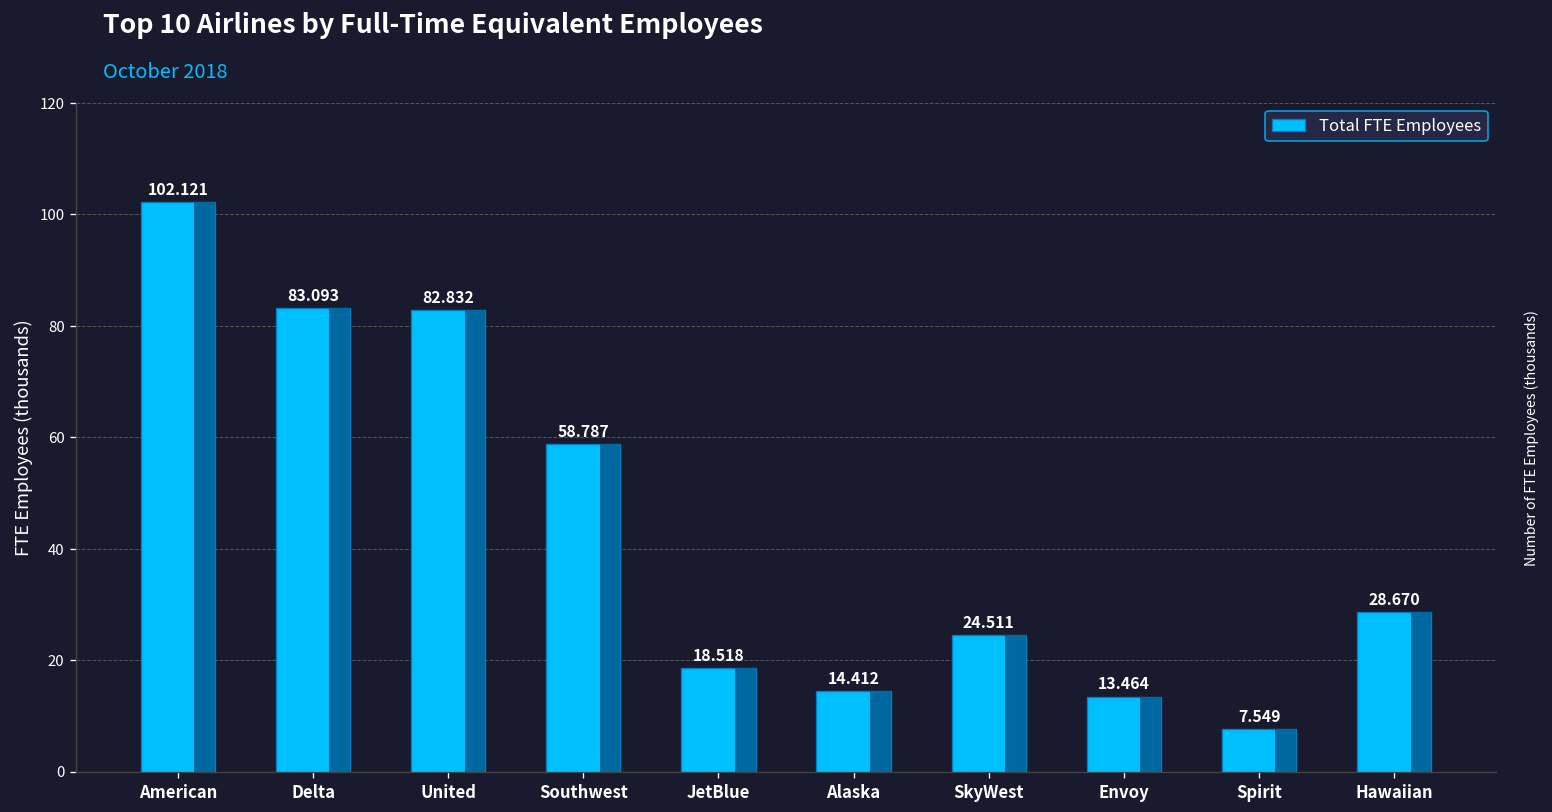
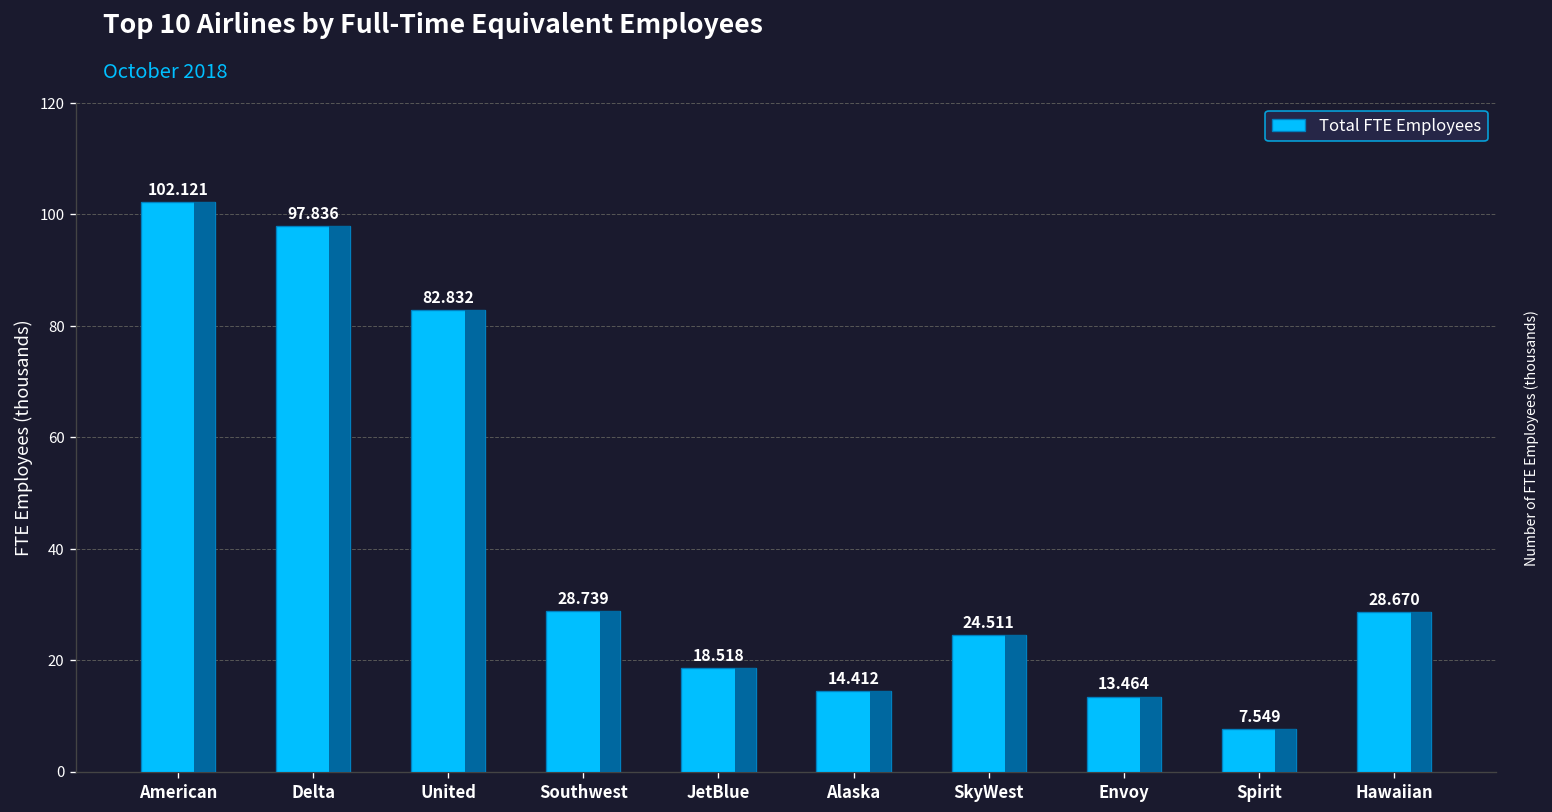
  {
    "American": 102.121,
-   "Delta": 83.093,
+   "Delta": 97.836,
    "United": 82.832,
-   "Southwest": 58.787,
+   "Southwest": 28.739,
    "JetBlue": 18.518,
    "Alaska": 14.412,
    "SkyWest": 24.511,
    "Envoy": 13.464,
    "Spirit": 7.549,
    "Hawaiian": 28.670
  }
